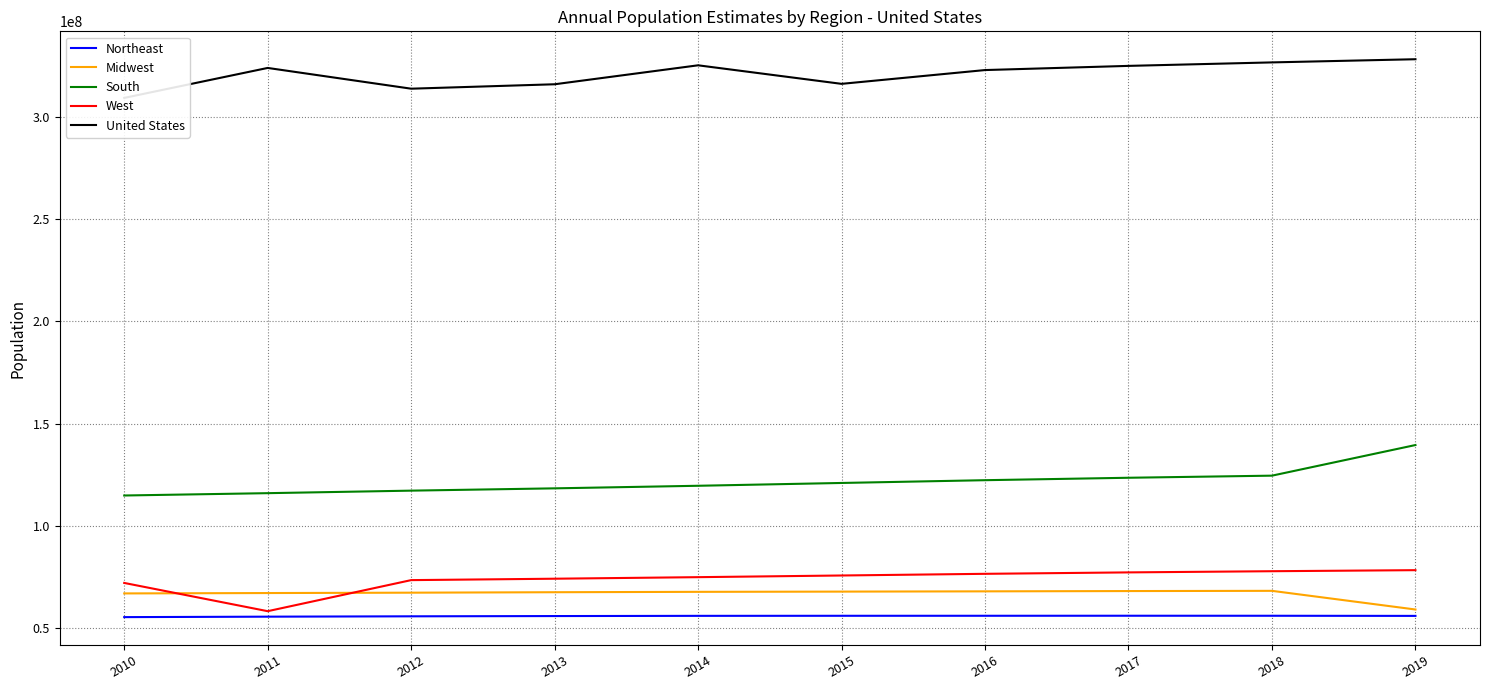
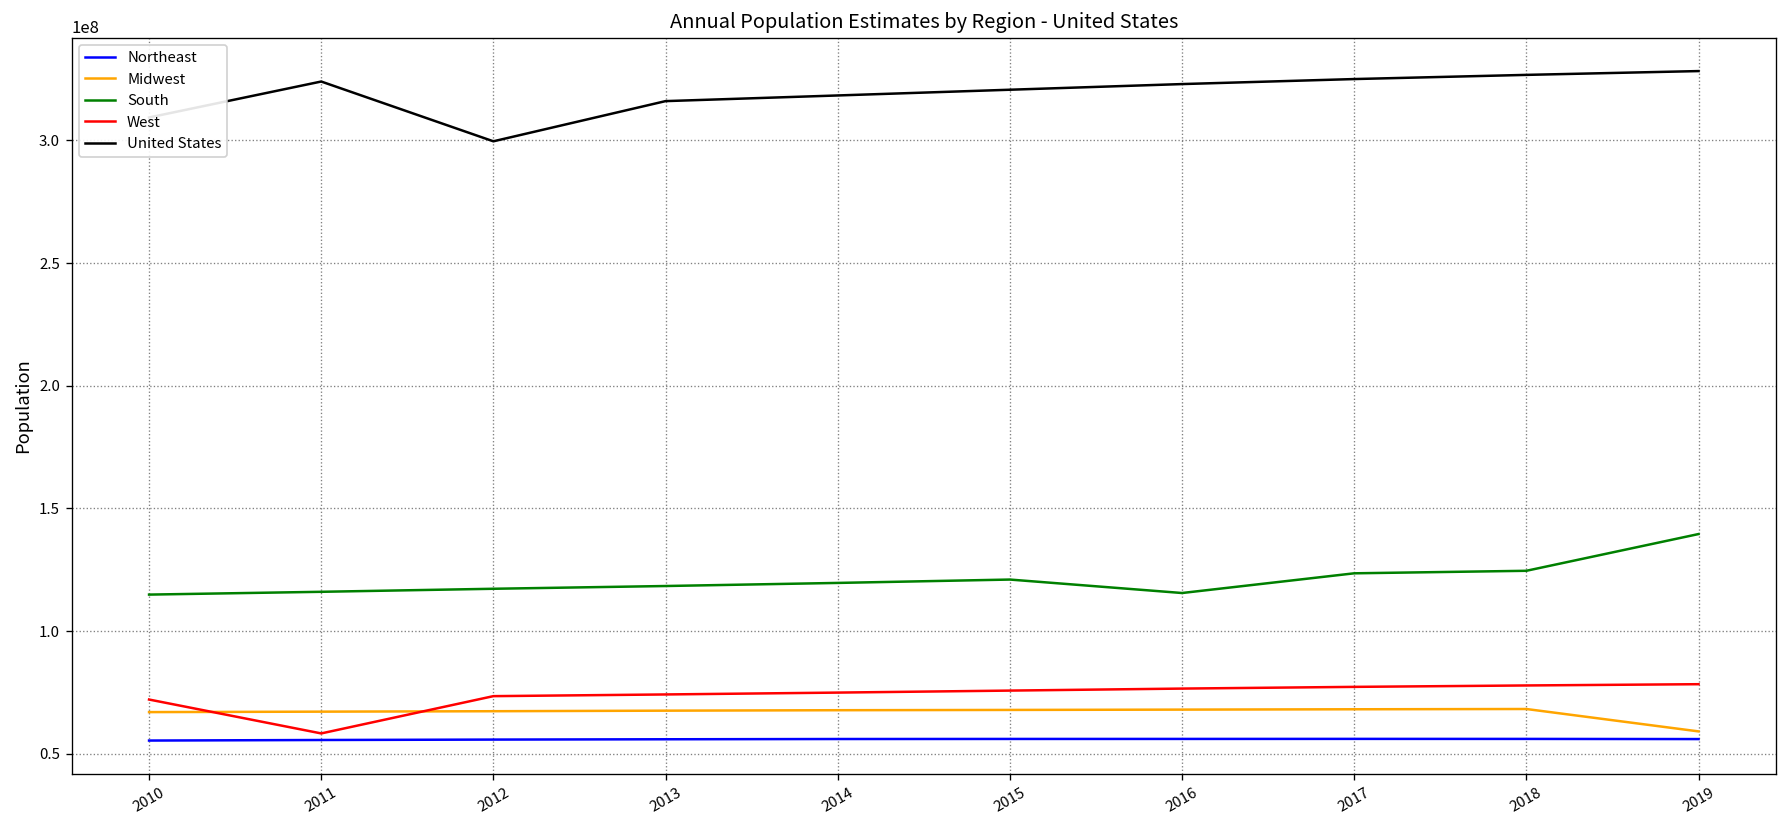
  {
    "Northeast": {
      "2010": 55000000,
      "2011": 56000000,
      "2012": 56000000,
      "2013": 56000000,
      "2014": 56000000,
      "2015": 56000000,
      "2016": 56000000,
      "2017": 56000000,
      "2018": 56000000,
      "2019": 56000000
    },
    "Midwest": {
      "2010": 67000000,
      "2011": 67000000,
      "2012": 67000000,
      "2013": 68000000,
      "2014": 68000000,
      "2015": 68000000,
      "2016": 68000000,
      "2017": 68000000,
      "2018": 68000000,
      "2019": 59000000
    },
    "South": {
      "2010": 115000000,
      "2011": 116000000,
      "2012": 117000000,
      "2013": 118000000,
      "2014": 120000000,
      "2015": 121000000,
-     "2016": 122000000,
+     "2016": 116000000,
      "2017": 124000000,
      "2018": 125000000,
      "2019": 140000000
    },
    "West": {
      "2010": 72000000,
      "2011": 58000000,
      "2012": 73000000,
      "2013": 74000000,
      "2014": 75000000,
      "2015": 76000000,
      "2016": 77000000,
      "2017": 77000000,
      "2018": 78000000,
      "2019": 78000000
    },
    "United States": {
      "2011": 324000000,
-     "2012": 314000000,
+     "2012": 300000000,
      "2013": 316000000,
-     "2014": 325000000,
-     "2015": 316000000,
+     "2014": 318000000,
+     "2015": 321000000,
      "2016": 323000000,
      "2017": 325000000,
      "2018": 327000000,
      "2019": 328000000
    }
  }
